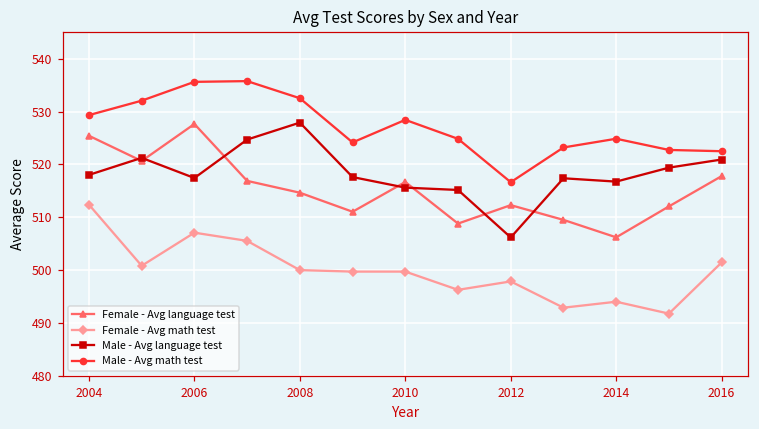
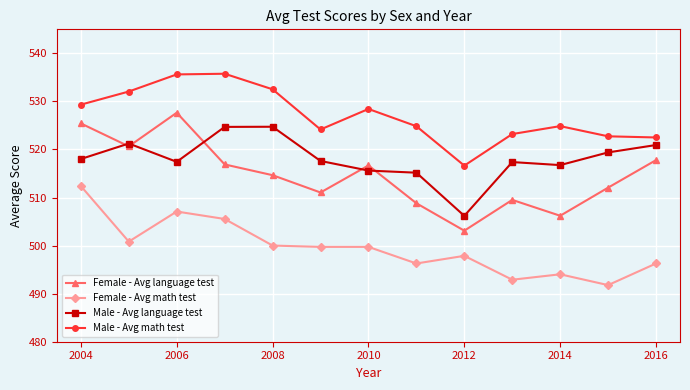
  {
    "Female - Avg language test": {
      "2004": 525,
      "2006": 528,
      "2008": 515,
      "2010": 517,
-     "2012": 512,
+     "2012": 503,
      "2014": 506,
      "2016": 518
    },
    "Female - Avg math test": {
      "2004": 512,
      "2006": 507,
      "2008": 500,
      "2010": 500,
      "2012": 498,
      "2014": 494,
-     "2016": 501
+     "2016": 496
    },
    "Male - Avg language test": {
      "2004": 518,
      "2006": 517,
-     "2008": 528,
+     "2008": 525,
      "2010": 516,
      "2012": 506,
      "2014": 517,
      "2016": 521
    },
    "Male - Avg math test": {
      "2004": 529,
      "2006": 536,
      "2008": 533,
      "2010": 528,
      "2012": 517,
      "2014": 525,
      "2016": 523
    }
  }
